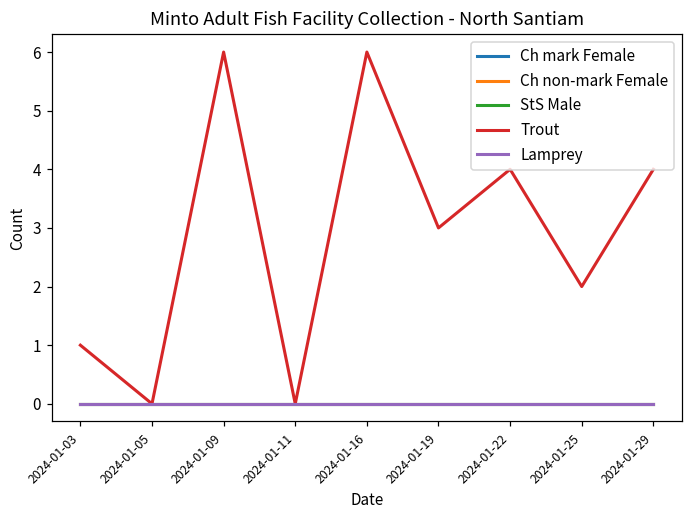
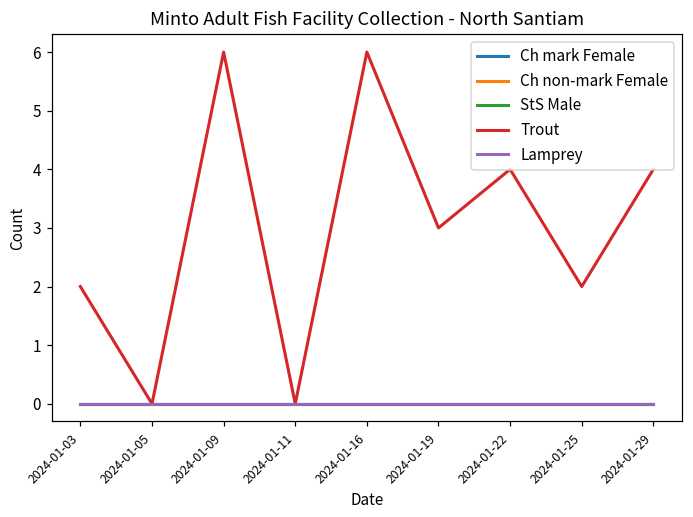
  {
    "Lamprey": {
      "2024-01-03": 0,
      "2024-01-09": 0,
      "2024-01-16": 0,
      "2024-01-19": 0,
      "2024-01-22": 0,
      "2024-01-25": 0,
      "2024-01-29": 0
    },
    "Trout": {
-     "2024-01-03": 1,
+     "2024-01-03": 2,
      "2024-01-09": 6,
      "2024-01-16": 6,
      "2024-01-19": 3,
      "2024-01-22": 4,
      "2024-01-25": 2,
      "2024-01-29": 4
    }
  }
